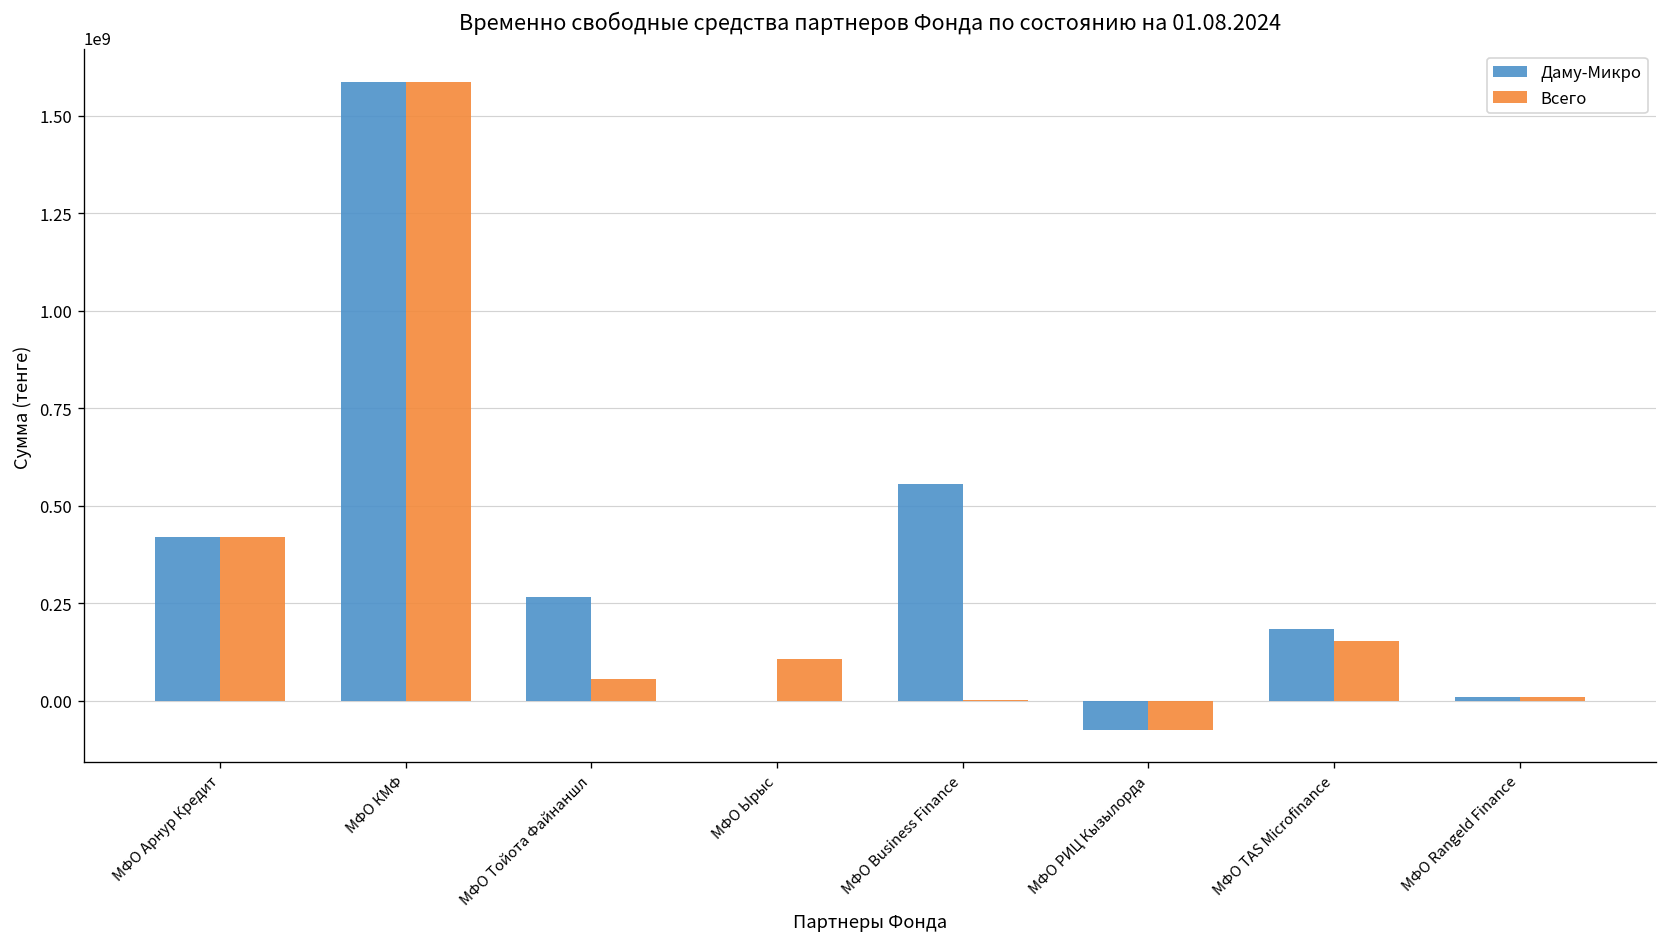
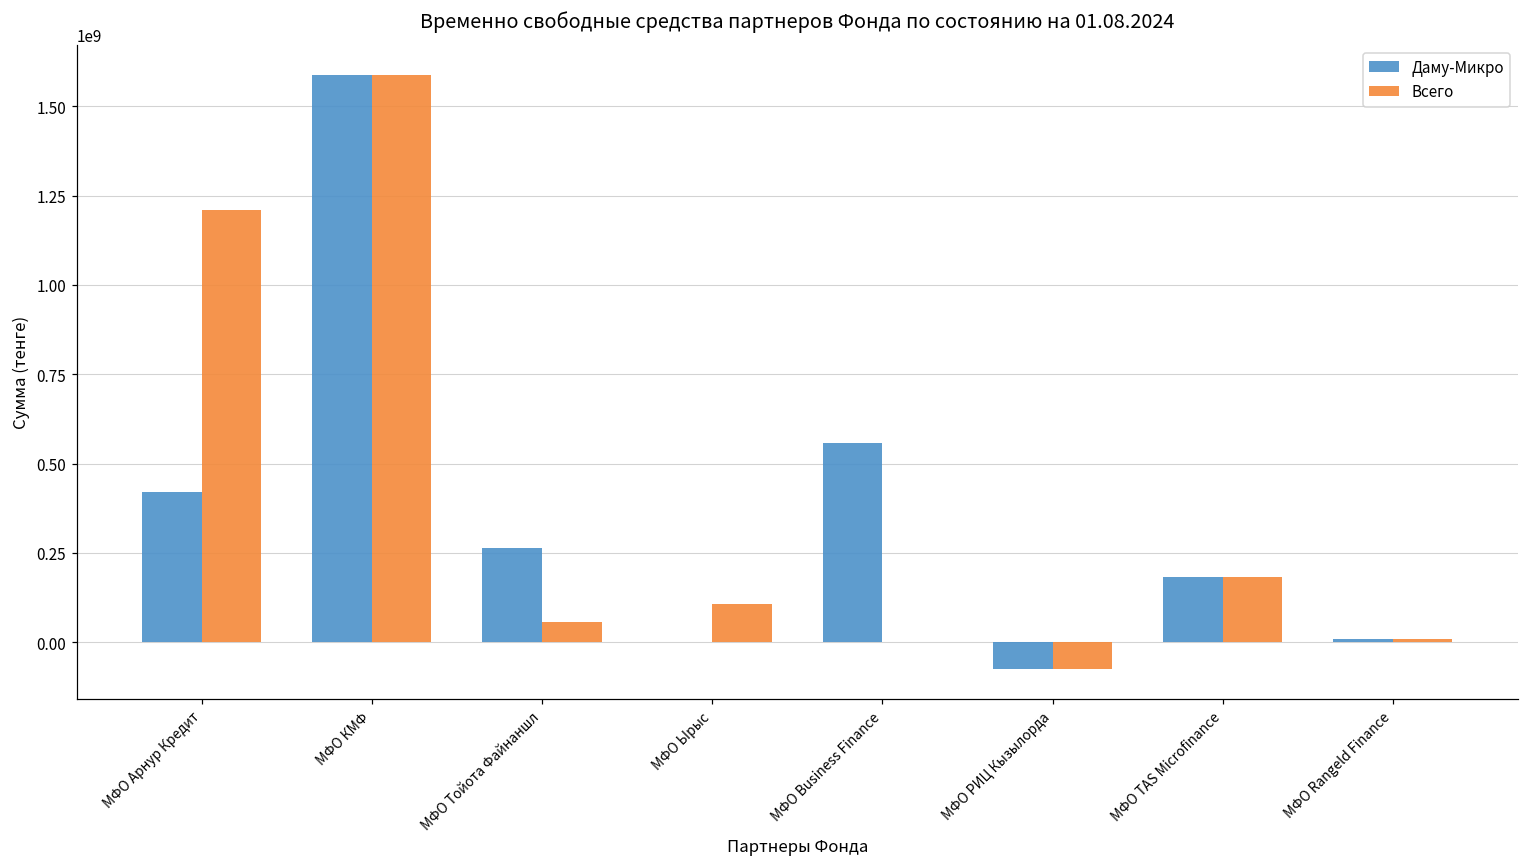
  {
    "Даму-Микро": {
      "МФО Арнур Кредит": 420000000,
      "МФО КМФ": 1590000000,
      "МФО Тойота Файнаншл": 270000000,
      "МФО Ырыс": 0,
      "МФО Business Finance": 560000000,
      "МФО РИЦ Кызылорда": -70000000,
      "МФО TAS Microfinance": 180000000,
      "МФО Rangeld Finance": 10000000
    },
    "Всего": {
-     "МФО Арнур Кредит": 420000000,
+     "МФО Арнур Кредит": 1210000000,
      "МФО КМФ": 1590000000,
      "МФО Тойота Файнаншл": 60000000,
      "МФО Ырыс": 110000000,
      "МФО РИЦ Кызылорда": -70000000,
-     "МФО TAS Microfinance": 150000000,
+     "МФО TAS Microfinance": 180000000,
      "МФО Rangeld Finance": 10000000
    }
  }
